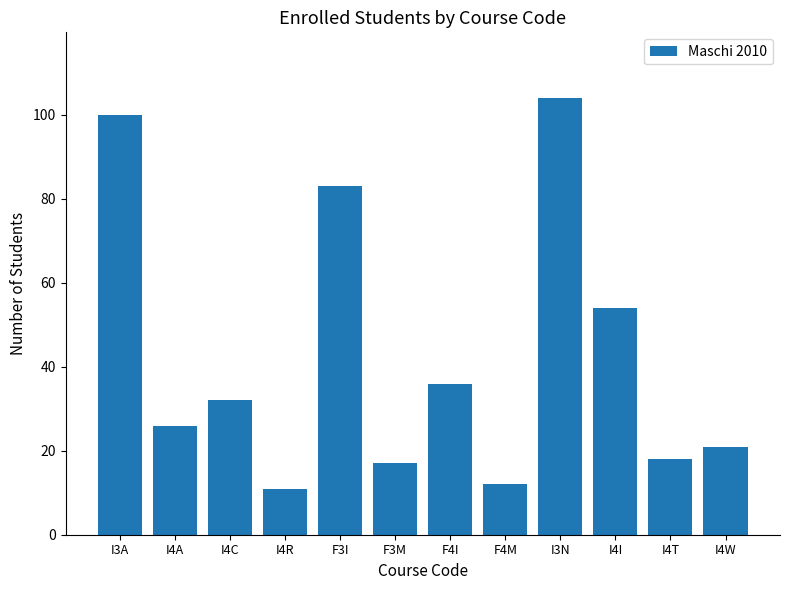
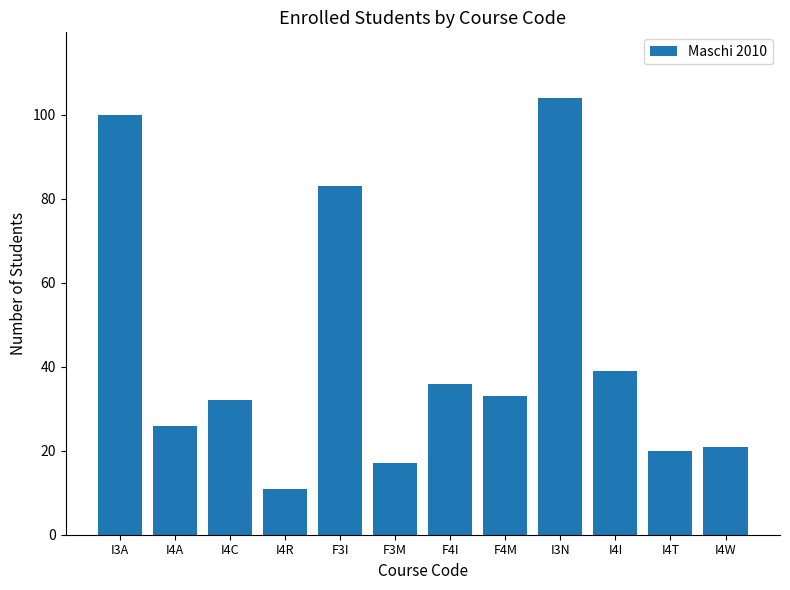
  {
    "I3A": 100,
    "I4A": 26,
    "I4C": 32,
    "I4R": 11,
    "F3I": 83,
    "F3M": 17,
    "F4I": 36,
-   "F4M": 12,
+   "F4M": 33,
    "I3N": 104,
-   "I4I": 54,
-   "I4T": 18,
+   "I4I": 39,
+   "I4T": 20,
    "I4W": 21
  }
